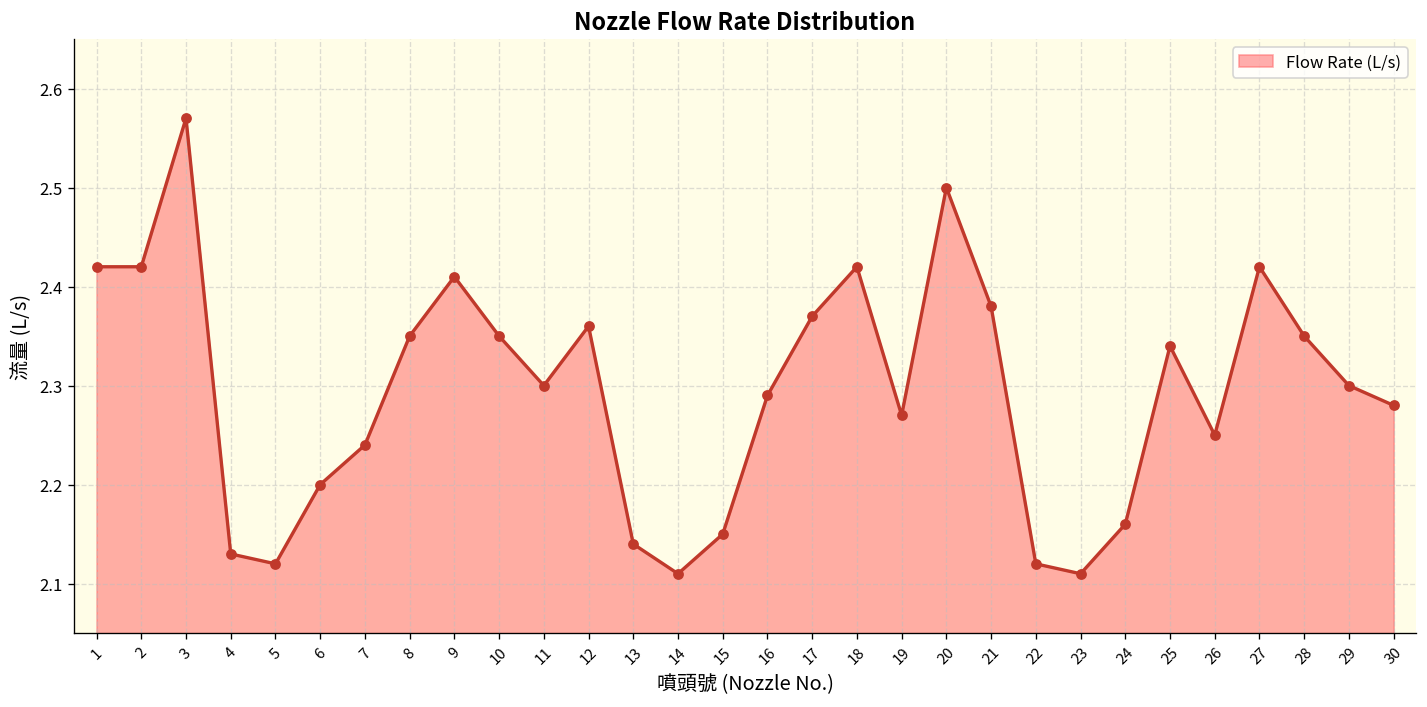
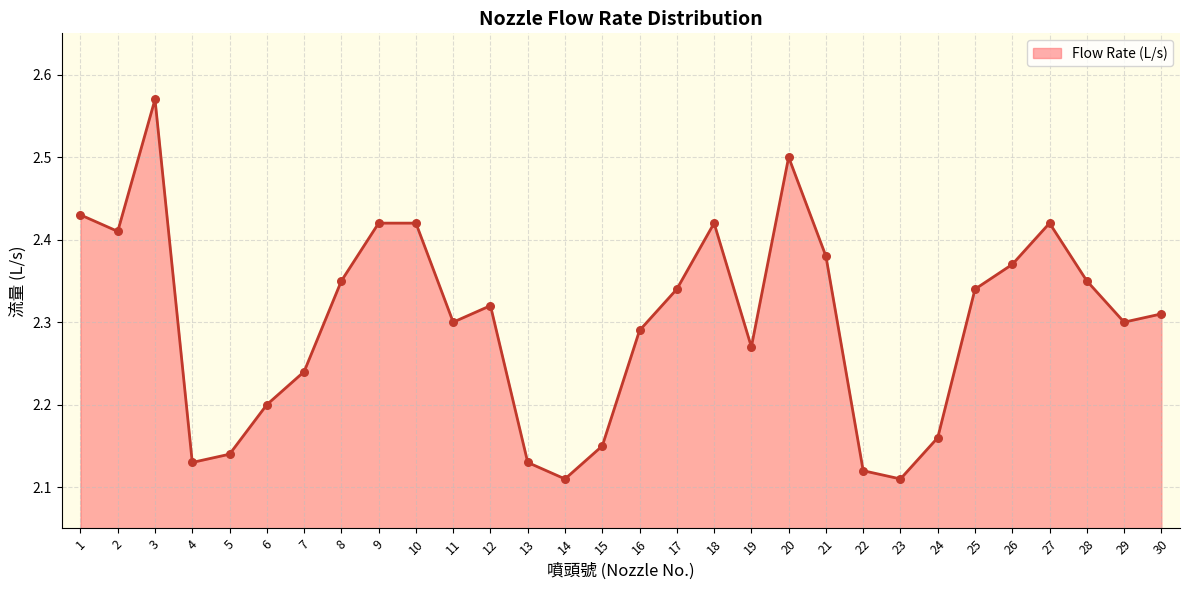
  {
-   "1": 2.42,
-   "2": 2.42,
+   "1": 2.43,
+   "2": 2.41,
    "3": 2.57,
    "4": 2.13,
-   "5": 2.12,
+   "5": 2.14,
    "6": 2.20,
    "7": 2.24,
    "8": 2.35,
-   "9": 2.41,
-   "10": 2.35,
+   "9": 2.42,
+   "10": 2.42,
    "11": 2.30,
-   "12": 2.36,
-   "13": 2.14,
+   "12": 2.32,
+   "13": 2.13,
    "14": 2.11,
    "15": 2.15,
    "16": 2.29,
-   "17": 2.37,
+   "17": 2.34,
    "18": 2.42,
    "19": 2.27,
    "20": 2.50,
    "21": 2.38,
    "22": 2.12,
    "23": 2.11,
    "24": 2.16,
    "25": 2.34,
-   "26": 2.25,
+   "26": 2.37,
    "27": 2.42,
    "28": 2.35,
    "29": 2.30,
-   "30": 2.28
+   "30": 2.31
  }
